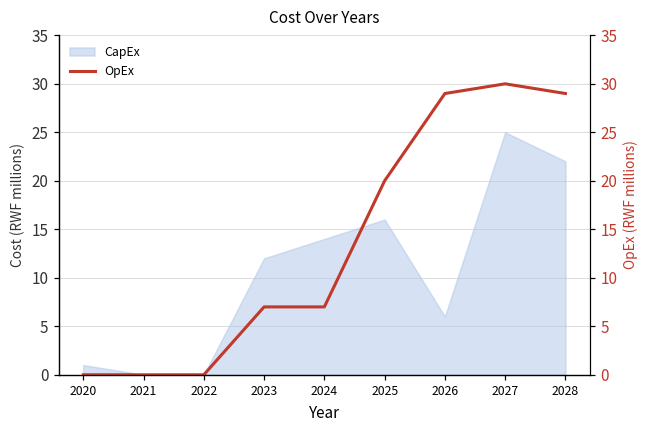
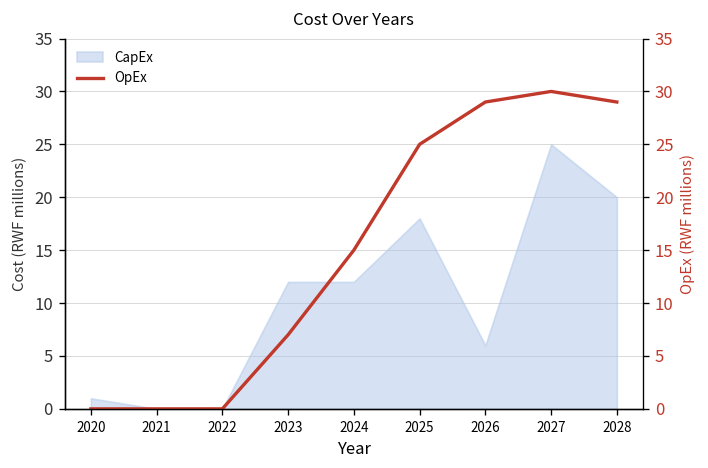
  {
    "CapEx": {
      "2020": 1,
      "2021": 0,
      "2022": 0,
      "2023": 12,
-     "2024": 14,
-     "2025": 16,
+     "2024": 12,
+     "2025": 18,
      "2026": 6,
      "2027": 25,
-     "2028": 22
+     "2028": 20
    },
    "OpEx": {
      "2020": 0,
      "2021": 0,
      "2022": 0,
      "2023": 7,
-     "2024": 7,
-     "2025": 20,
+     "2024": 15,
+     "2025": 25,
      "2026": 29,
      "2027": 30,
      "2028": 29
    }
  }
